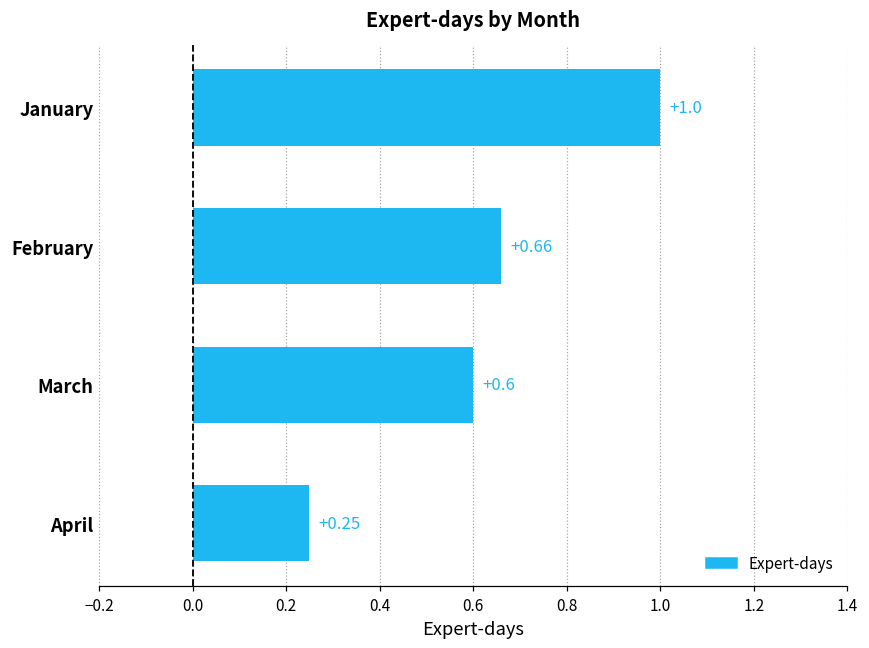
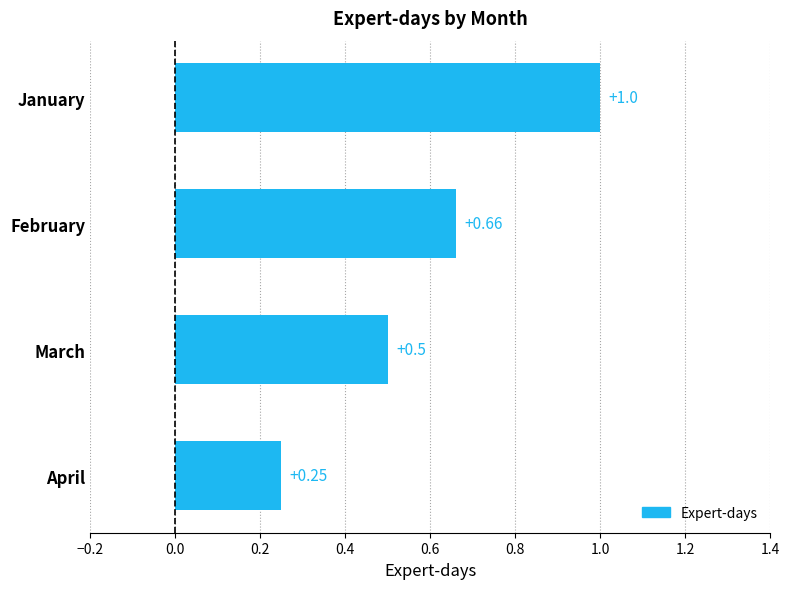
  {
    "January": "+1.0",
    "February": "+0.66",
-   "March": "+0.6",
+   "March": "+0.5",
    "April": "+0.25"
  }
